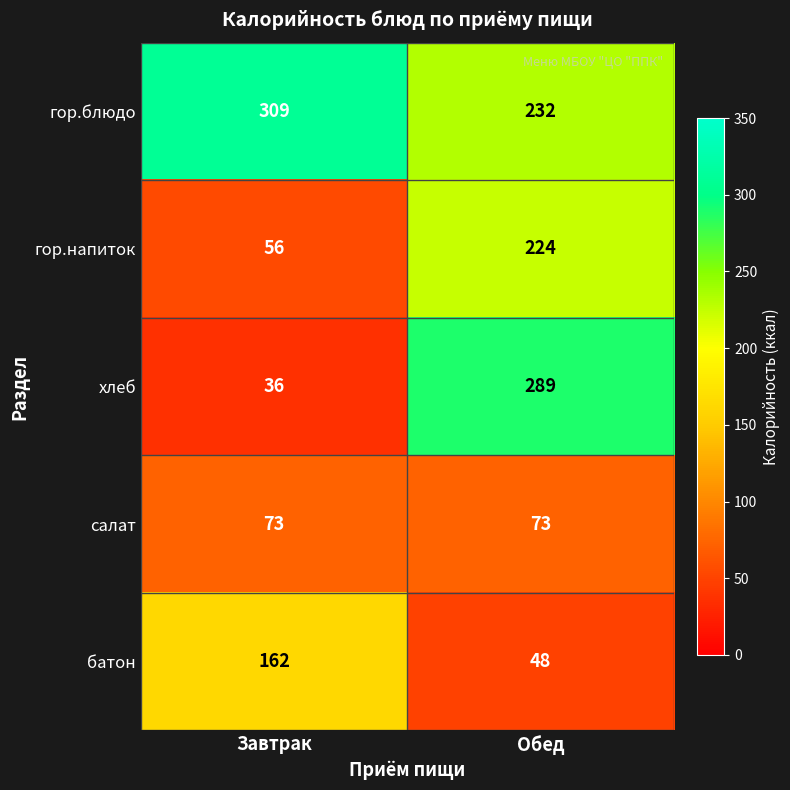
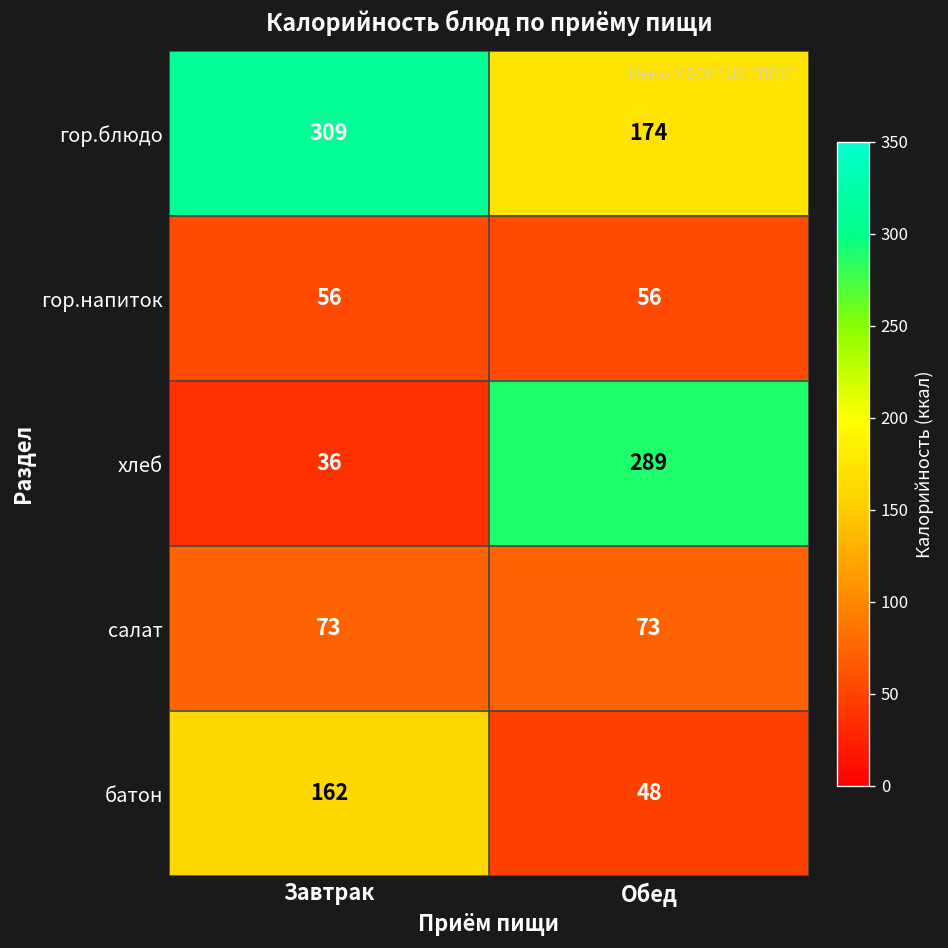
  {
    "гор.блюдо": {
      "Завтрак": 309,
-     "Обед": 232
+     "Обед": 174
    },
    "гор.напиток": {
      "Завтрак": 56,
-     "Обед": 224
+     "Обед": 56
    },
    "хлеб": {
      "Завтрак": 36,
      "Обед": 289
    },
    "салат": {
      "Завтрак": 73,
      "Обед": 73
    },
    "батон": {
      "Завтрак": 162,
      "Обед": 48
    }
  }
